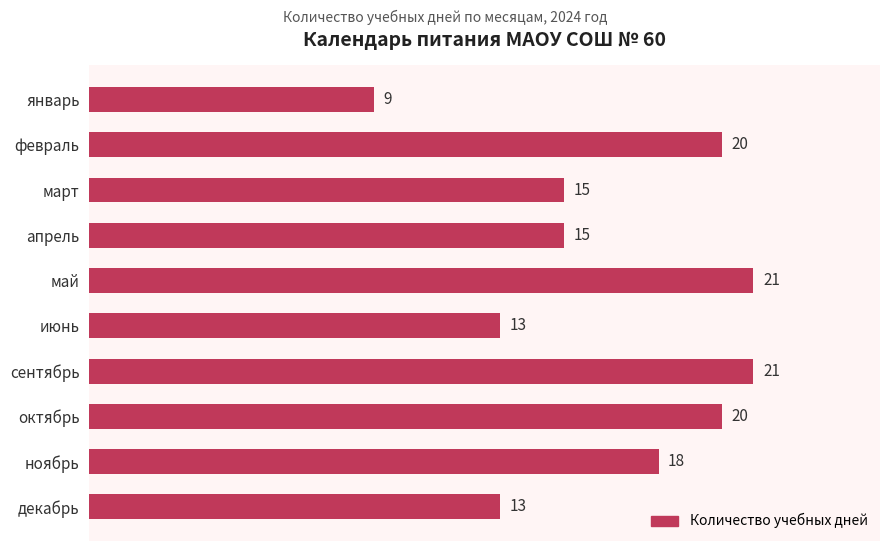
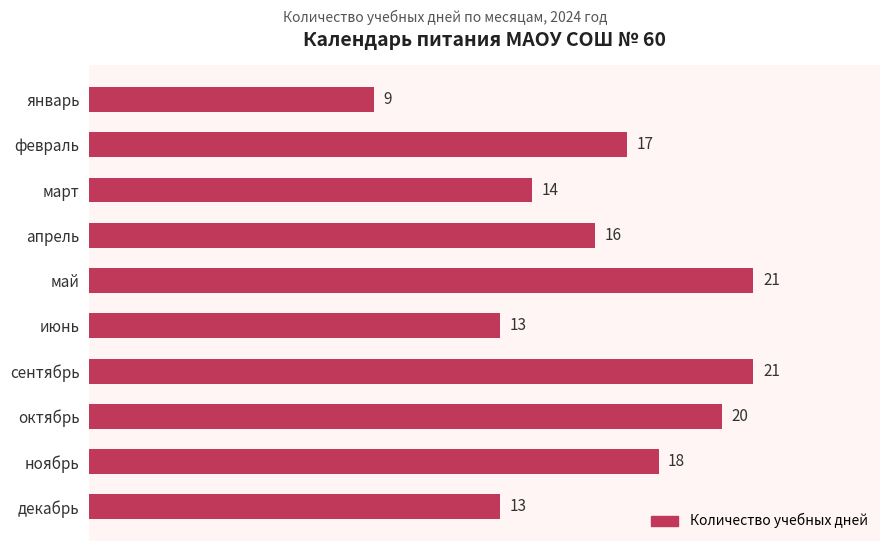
  {
    "январь": 9,
-   "февраль": 20,
-   "март": 15,
-   "апрель": 15,
+   "февраль": 17,
+   "март": 14,
+   "апрель": 16,
    "май": 21,
    "июнь": 13,
    "сентябрь": 21,
    "октябрь": 20,
    "ноябрь": 18,
    "декабрь": 13
  }
